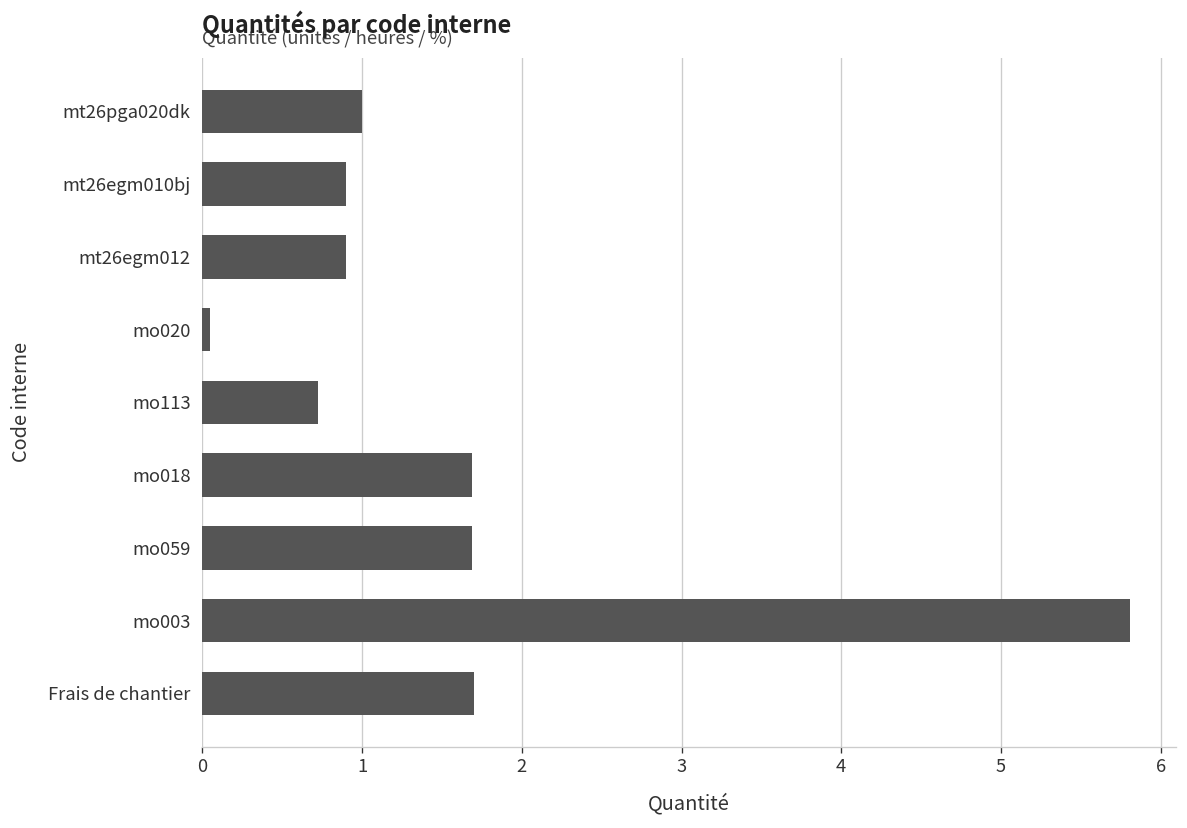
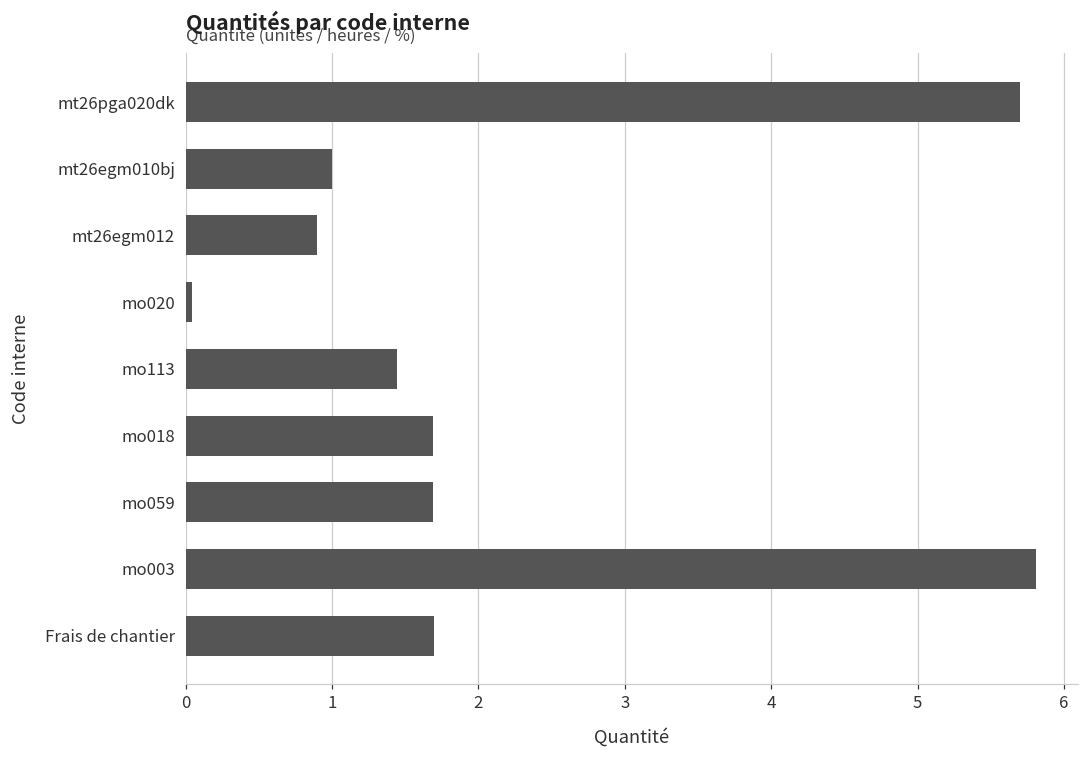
  {
-   "mt26pga020dk": 1.0,
-   "mt26egm010bj": 0.9,
+   "mt26pga020dk": 5.7,
+   "mt26egm010bj": 1.0,
    "mt26egm012": 0.90,
    "mo020": 0.05,
-   "mo113": 0.72,
+   "mo113": 1.45,
    "mo018": 1.69,
    "mo059": 1.69,
    "mo003": 5.81,
    "Frais de chantier": 1.70
  }
